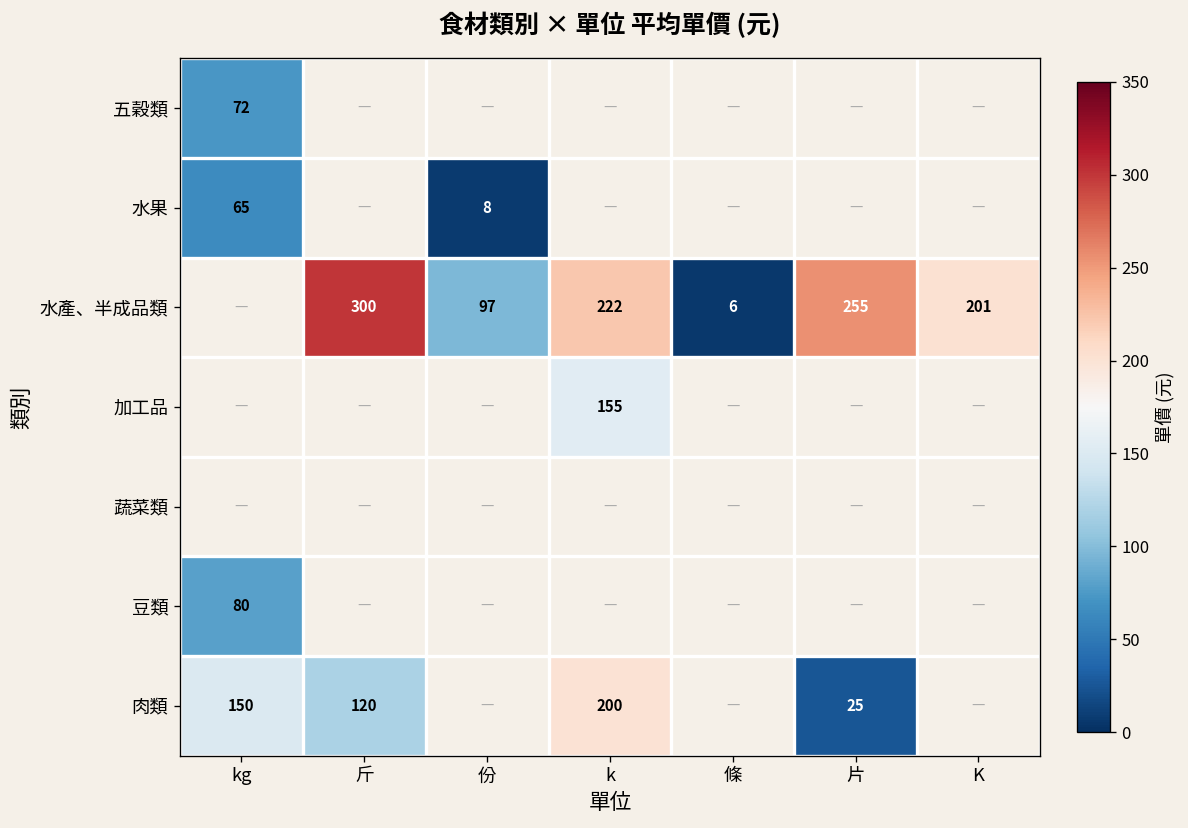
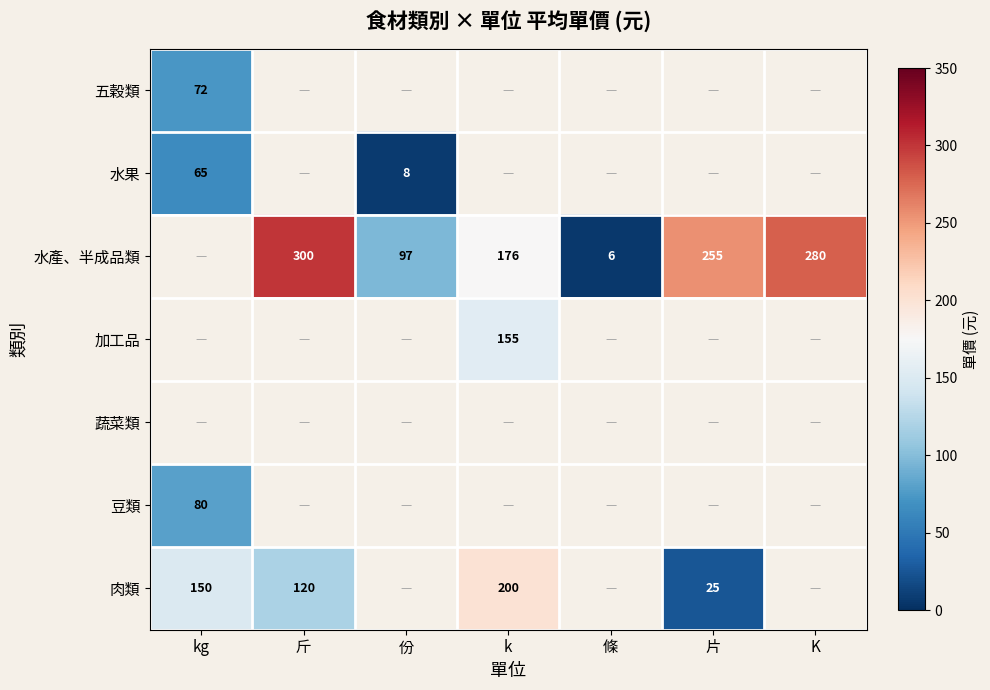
  {
    "五穀類": {
      "kg": 72
    },
    "水果": {
      "kg": 65,
      "份": 8
    },
    "水產、半成品類": {
      "斤": 300,
      "份": 97,
-     "k": 222,
+     "k": 176,
      "條": 6,
      "片": 255,
-     "K": 201
+     "K": 280
    },
    "加工品": {
      "k": 155
    },
    "豆類": {
      "kg": 80
    },
    "肉類": {
      "kg": 150,
      "斤": 120,
      "k": 200,
      "片": 25
    }
  }
